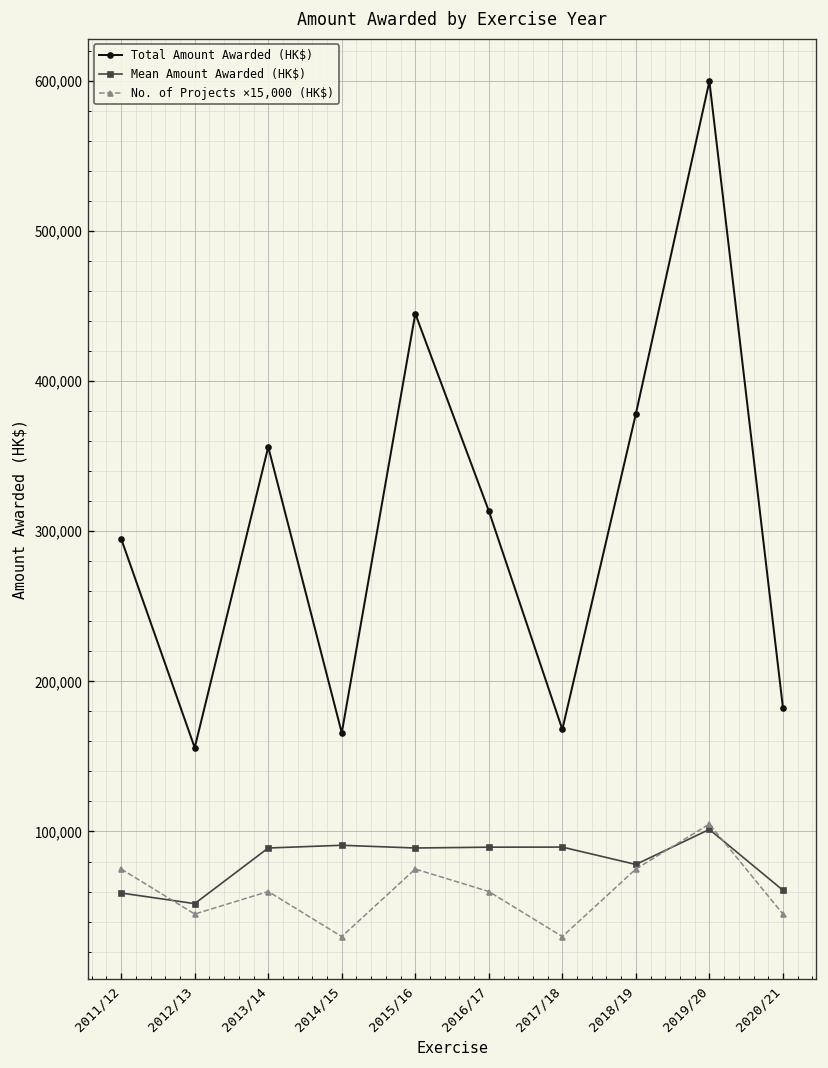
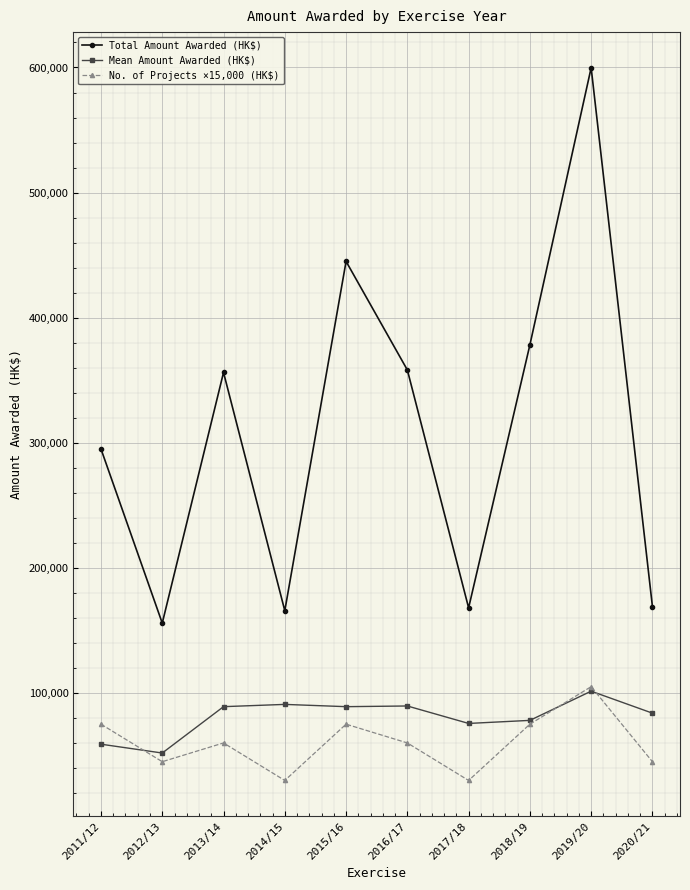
  {
    "Total Amount Awarded (HK$)": {
      "2011/12": "295,000",
      "2012/13": "156,000",
      "2013/14": "356,000",
      "2014/15": "166,000",
      "2015/16": "445,000",
-     "2016/17": "314,000",
+     "2016/17": "358,000",
      "2017/18": "168,000",
      "2018/19": "378,000",
      "2019/20": "600,000",
-     "2020/21": "183,000"
+     "2020/21": "169,000"
    },
    "Mean Amount Awarded (HK$)": {
      "2011/12": "59,000",
      "2012/13": "52,000",
      "2013/14": "89,000",
      "2014/15": "91,000",
      "2015/16": "89,000",
      "2016/17": "90,000",
-     "2017/18": "90,000",
+     "2017/18": "76,000",
      "2018/19": "78,000",
      "2019/20": "101,000",
-     "2020/21": "61,000"
+     "2020/21": "84,000"
    },
    "No. of Projects ×15,000 (HK$)": {
      "2011/12": "75,000",
      "2012/13": "45,000",
      "2013/14": "60,000",
      "2014/15": "30,000",
      "2015/16": "75,000",
      "2016/17": "60,000",
      "2017/18": "30,000",
      "2018/19": "75,000",
      "2019/20": "105,000",
      "2020/21": "45,000"
    }
  }
